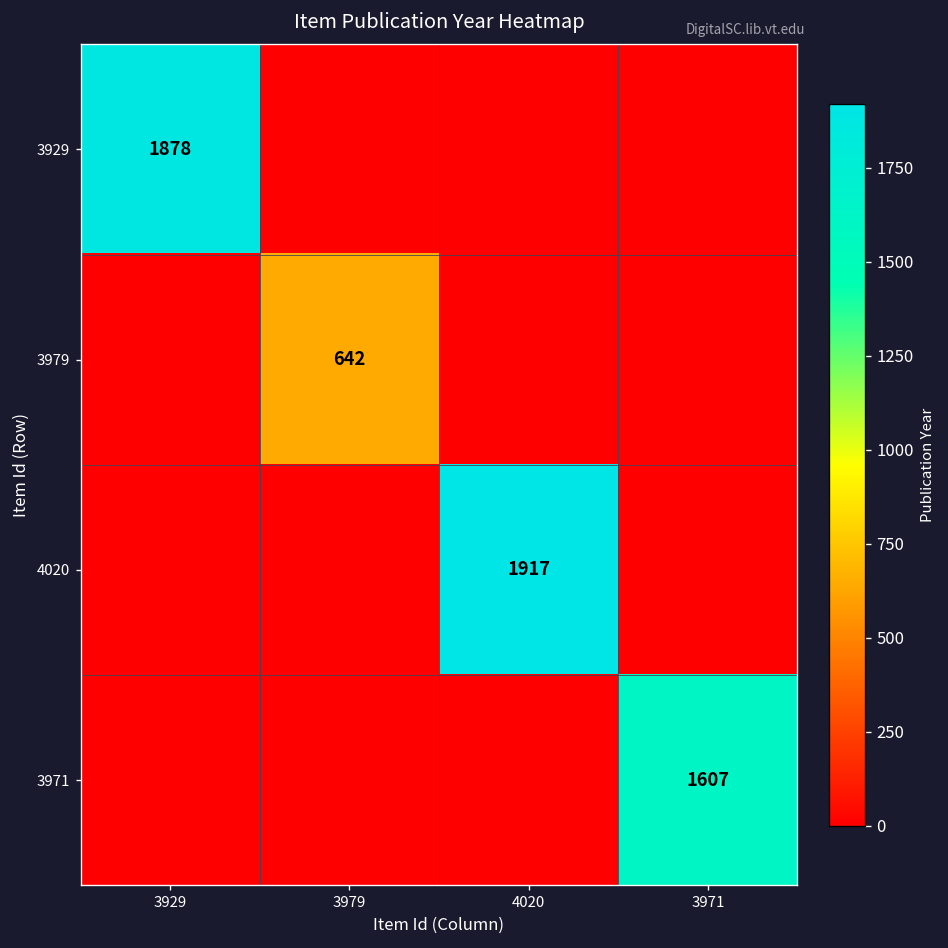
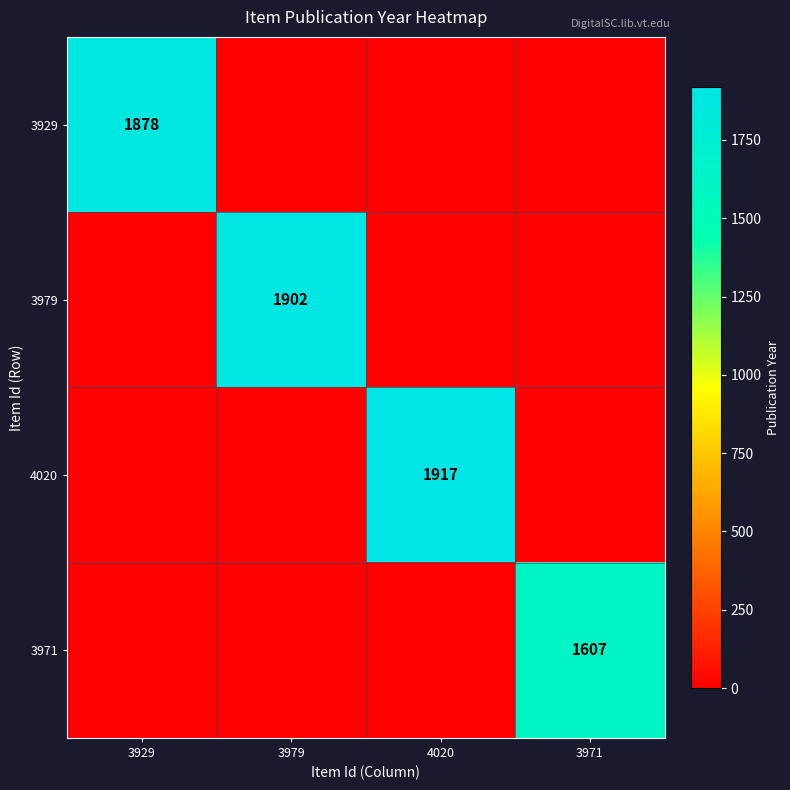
  {
    "3929": {
      "3929": 1878
    },
    "3979": {
-     "3979": 642
+     "3979": 1902
    },
    "4020": {
      "4020": 1917
    },
    "3971": {
      "3971": 1607
    }
  }
